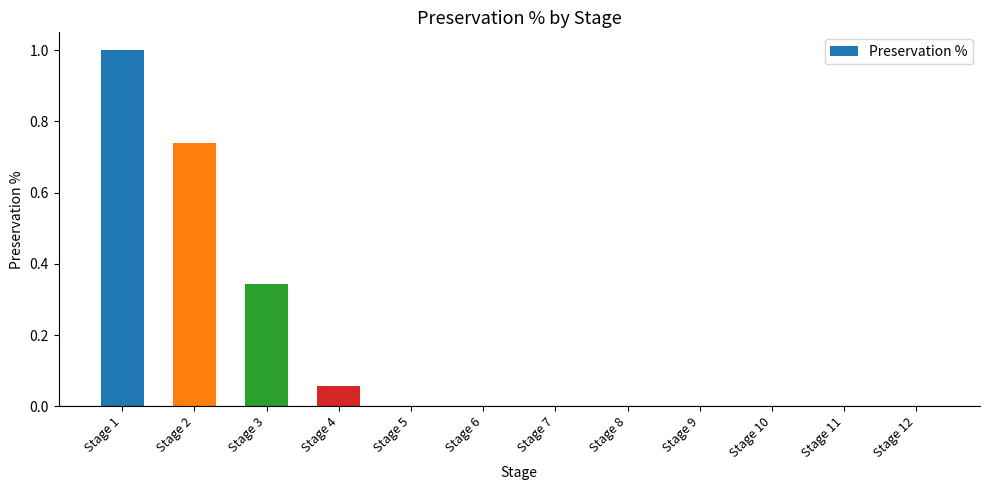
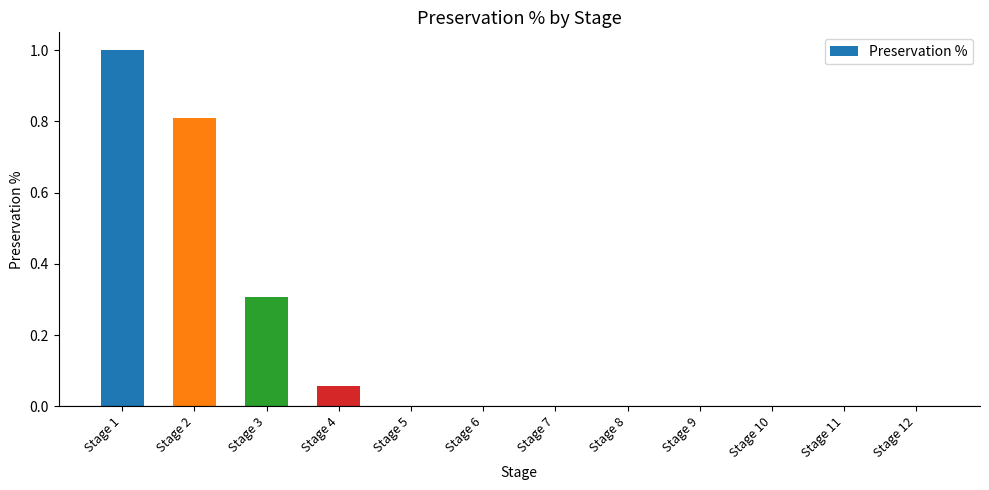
  {
    "Stage 1": 1.00,
-   "Stage 2": 0.74,
-   "Stage 3": 0.34,
+   "Stage 2": 0.81,
+   "Stage 3": 0.31,
    "Stage 4": 0.06,
    "Stage 5": 0.00,
    "Stage 6": 0.00,
    "Stage 7": 0.00,
    "Stage 8": 0.00,
    "Stage 9": 0.00,
    "Stage 10": 0.00,
    "Stage 11": 0.00,
    "Stage 12": 0.00
  }
